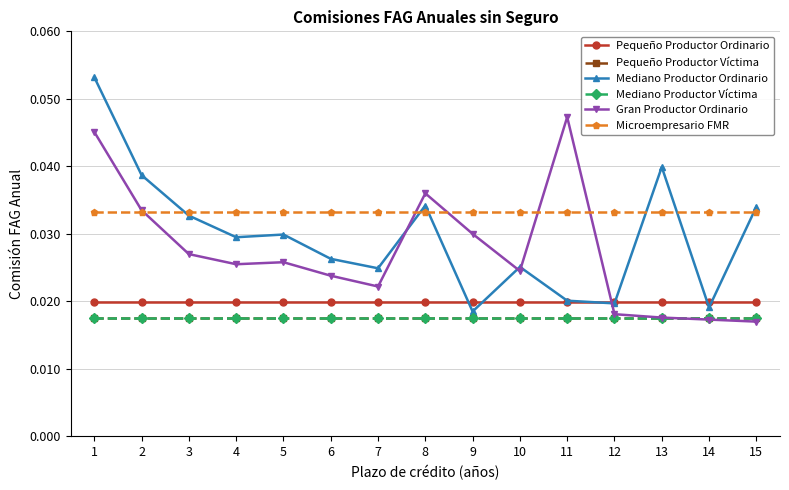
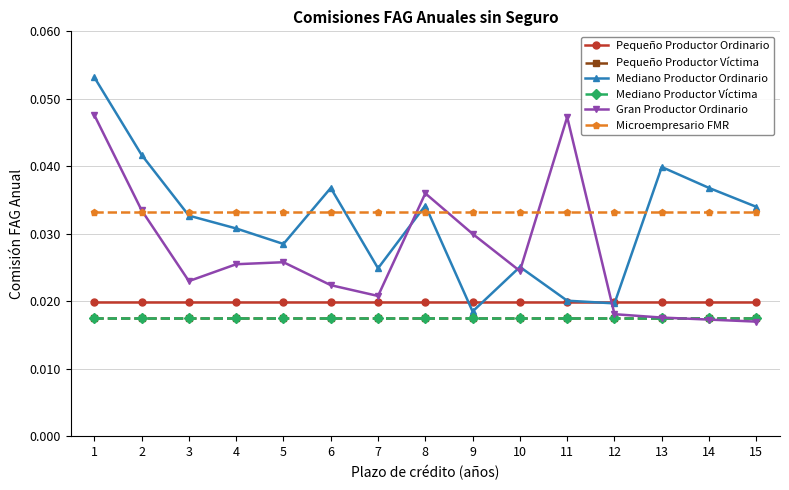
  {
    "Pequeño Productor Ordinario": {
      "1": 0.020,
      "2": 0.020,
      "3": 0.020,
      "4": 0.020,
      "5": 0.020,
      "6": 0.020,
      "7": 0.020,
      "8": 0.020,
      "9": 0.020,
      "10": 0.020,
      "13": 0.020,
      "14": 0.020,
      "15": 0.020
    },
    "Mediano Productor Víctima": {
      "1": 0.018,
      "2": 0.018,
      "3": 0.018,
      "4": 0.018,
      "5": 0.018,
      "6": 0.018,
      "7": 0.018,
      "8": 0.018,
      "9": 0.018,
      "10": 0.018,
      "11": 0.018,
      "12": 0.018,
      "15": 0.018
    },
    "Mediano Productor Ordinario": {
      "1": 0.053,
-     "2": 0.039,
+     "2": 0.042,
      "3": 0.033,
-     "4": 0.030,
-     "5": 0.030,
-     "6": 0.026,
+     "4": 0.031,
+     "5": 0.029,
+     "6": 0.037,
      "7": 0.025,
      "8": 0.034,
      "9": 0.019,
      "10": 0.025,
      "13": 0.040,
-     "14": 0.019,
+     "14": 0.037,
      "15": 0.034
    },
    "Gran Productor Ordinario": {
-     "1": 0.045,
-     "3": 0.027,
+     "1": 0.048,
+     "3": 0.023,
      "4": 0.026,
      "5": 0.026,
-     "6": 0.024,
-     "7": 0.022,
+     "6": 0.022,
+     "7": 0.021,
      "8": 0.036,
      "9": 0.030,
      "10": 0.025,
      "11": 0.047,
      "12": 0.018,
      "15": 0.017
    },
    "Microempresario FMR": {
      "1": 0.033,
      "3": 0.033,
      "4": 0.033,
      "5": 0.033,
      "6": 0.033,
      "7": 0.033,
      "8": 0.033,
      "9": 0.033,
      "10": 0.033,
      "11": 0.033,
      "12": 0.033,
      "13": 0.033,
      "14": 0.033,
      "15": 0.033
    }
  }
